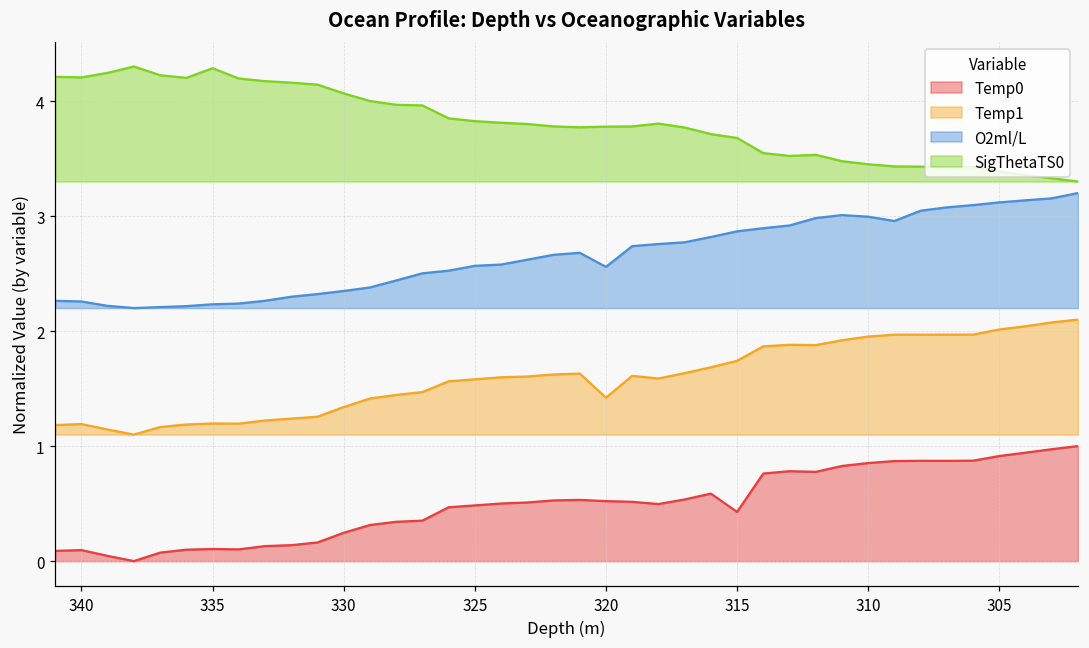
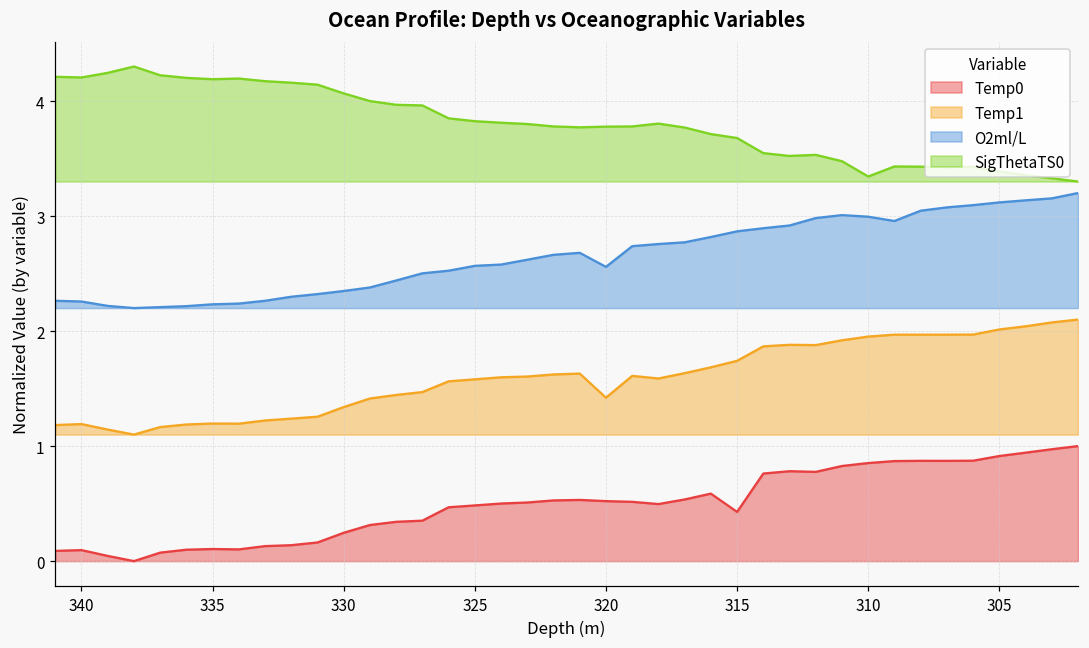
  {
    "Temp0": {
      "340": 0.10,
      "335": 0.11,
      "330": 0.25,
      "325": 0.48,
      "320": 0.52,
      "315": 0.43,
      "310": 0.85,
      "305": 0.91
    },
    "Temp1": {
      "340": 1.19,
      "335": 1.20,
      "330": 1.34,
      "325": 1.58,
      "320": 1.42,
      "315": 1.74,
      "310": 1.95,
      "305": 2.01
    },
    "O2ml/L": {
      "340": 2.26,
      "335": 2.23,
      "330": 2.35,
      "325": 2.57,
      "320": 2.56,
      "315": 2.87,
      "310": 2.99,
      "305": 3.12
    },
    "SigThetaTS0": {
      "340": 4.20,
-     "335": 4.28,
+     "335": 4.19,
      "330": 4.07,
      "325": 3.82,
      "320": 3.78,
      "315": 3.68,
-     "310": 3.45,
+     "310": 3.34,
      "305": 3.39
    }
  }
